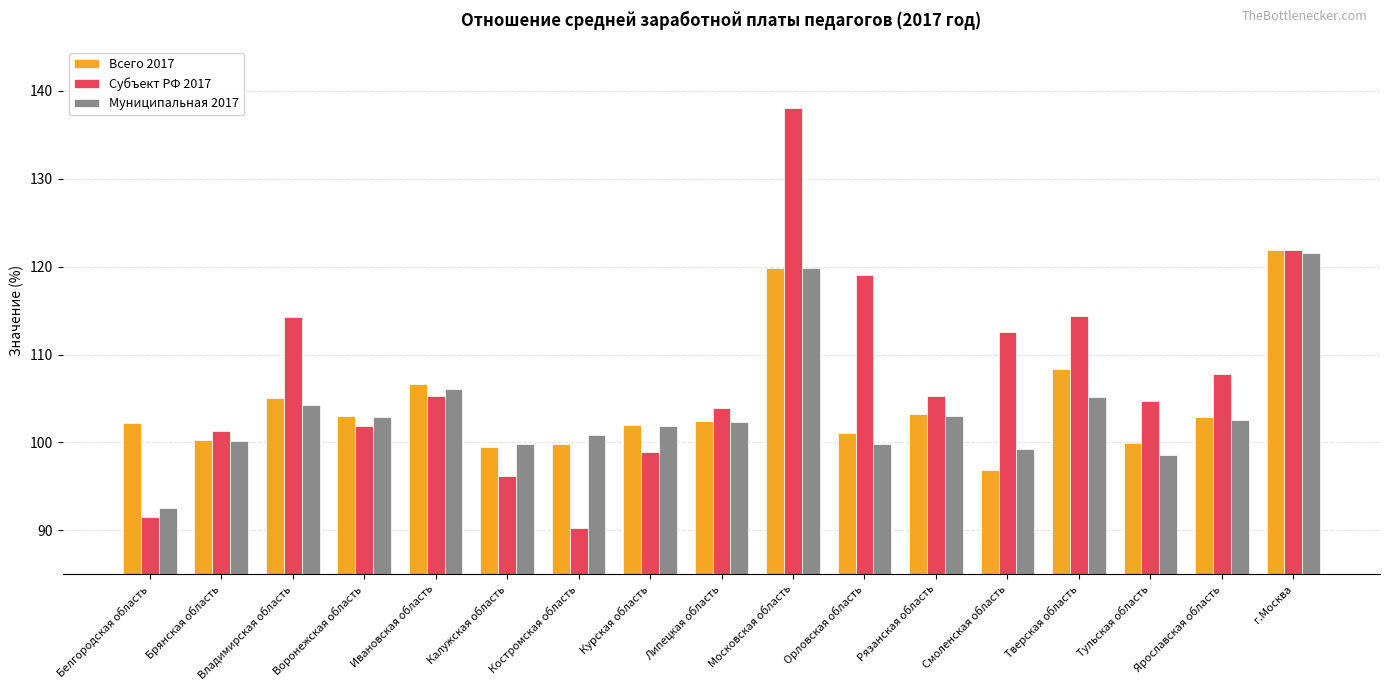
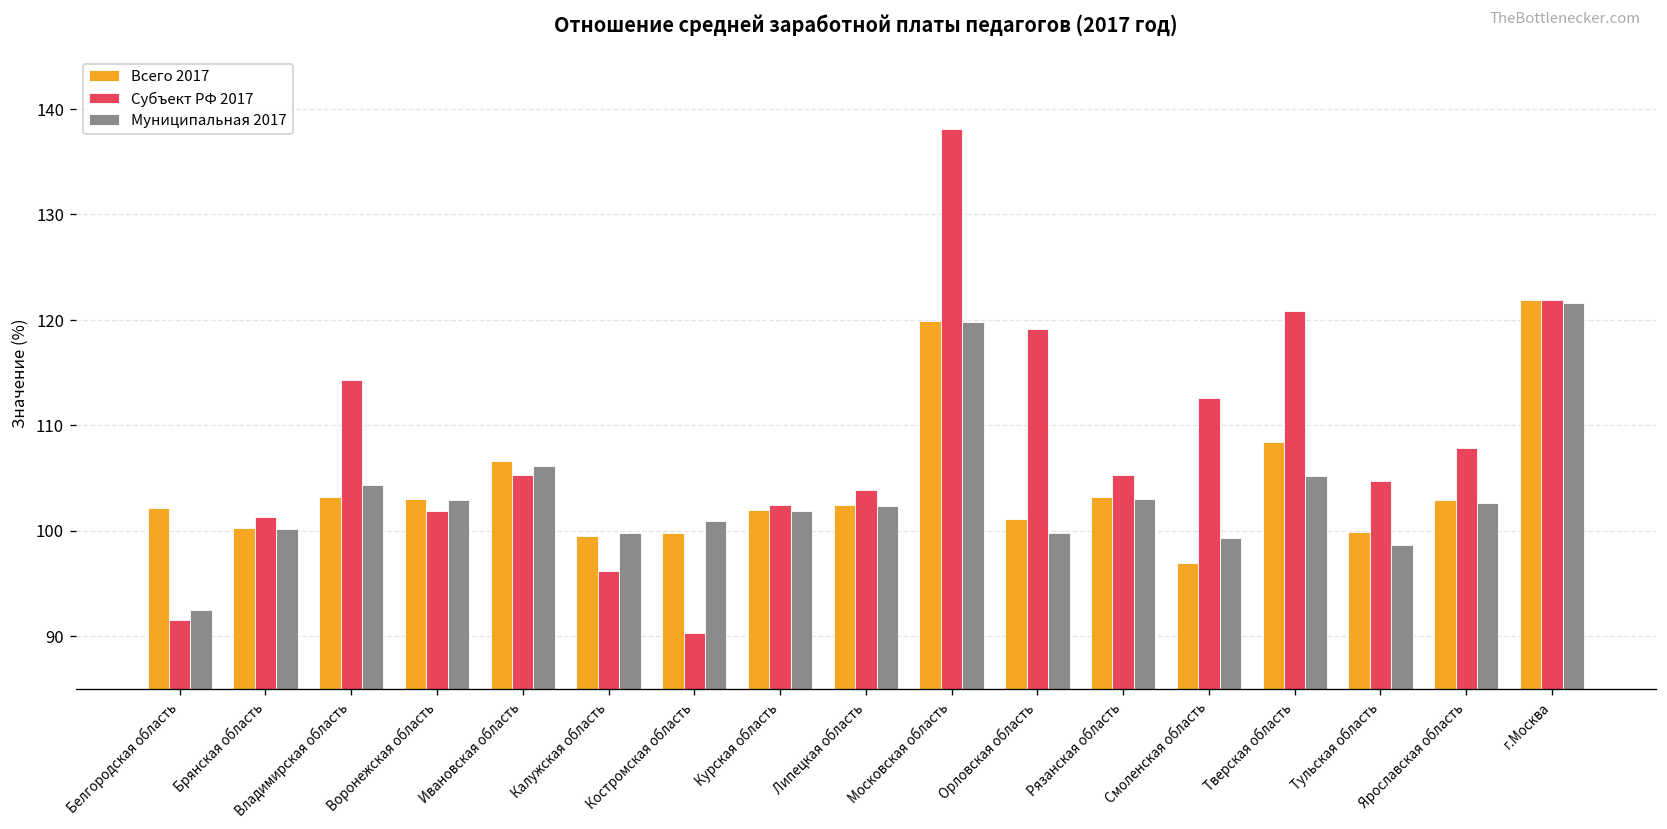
  {
    "Всего 2017": {
      "Белгородская область": 102,
      "Брянская область": 100,
-     "Владимирская область": 105,
+     "Владимирская область": 103,
      "Воронежская область": 103,
      "Ивановская область": 107,
      "Калужская область": 100,
      "Костромская область": 100,
      "Курская область": 102,
      "Липецкая область": 102,
      "Московская область": 120,
      "Орловская область": 101,
      "Рязанская область": 103,
      "Смоленская область": 97,
      "Тверская область": 108,
      "Тульская область": 100,
      "Ярославская область": 103,
      "г.Москва": 122
    },
    "Субъект РФ 2017": {
      "Белгородская область": 92,
      "Брянская область": 101,
      "Владимирская область": 114,
      "Воронежская область": 102,
      "Ивановская область": 105,
      "Калужская область": 96,
      "Костромская область": 90,
-     "Курская область": 99,
+     "Курская область": 102,
      "Липецкая область": 104,
      "Московская область": 138,
      "Орловская область": 119,
      "Рязанская область": 105,
      "Смоленская область": 113,
-     "Тверская область": 114,
+     "Тверская область": 121,
      "Тульская область": 105,
      "Ярославская область": 108,
      "г.Москва": 122
    },
    "Муниципальная 2017": {
      "Белгородская область": 93,
      "Брянская область": 100,
      "Владимирская область": 104,
      "Воронежская область": 103,
      "Ивановская область": 106,
      "Калужская область": 100,
      "Костромская область": 101,
      "Курская область": 102,
      "Липецкая область": 102,
      "Московская область": 120,
      "Орловская область": 100,
      "Рязанская область": 103,
      "Смоленская область": 99,
      "Тверская область": 105,
      "Тульская область": 99,
      "Ярославская область": 103,
      "г.Москва": 122
    }
  }
